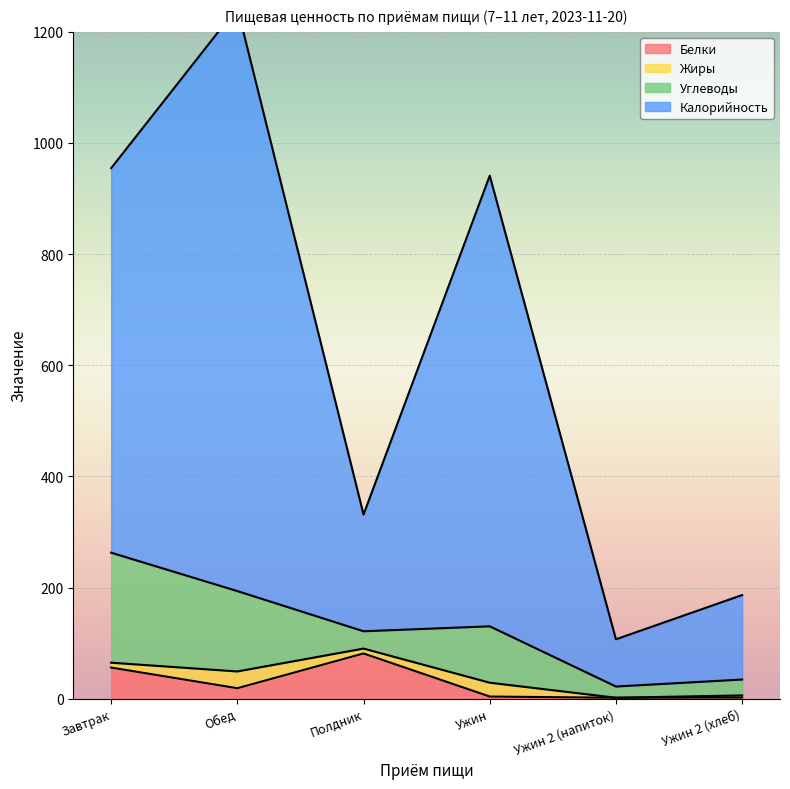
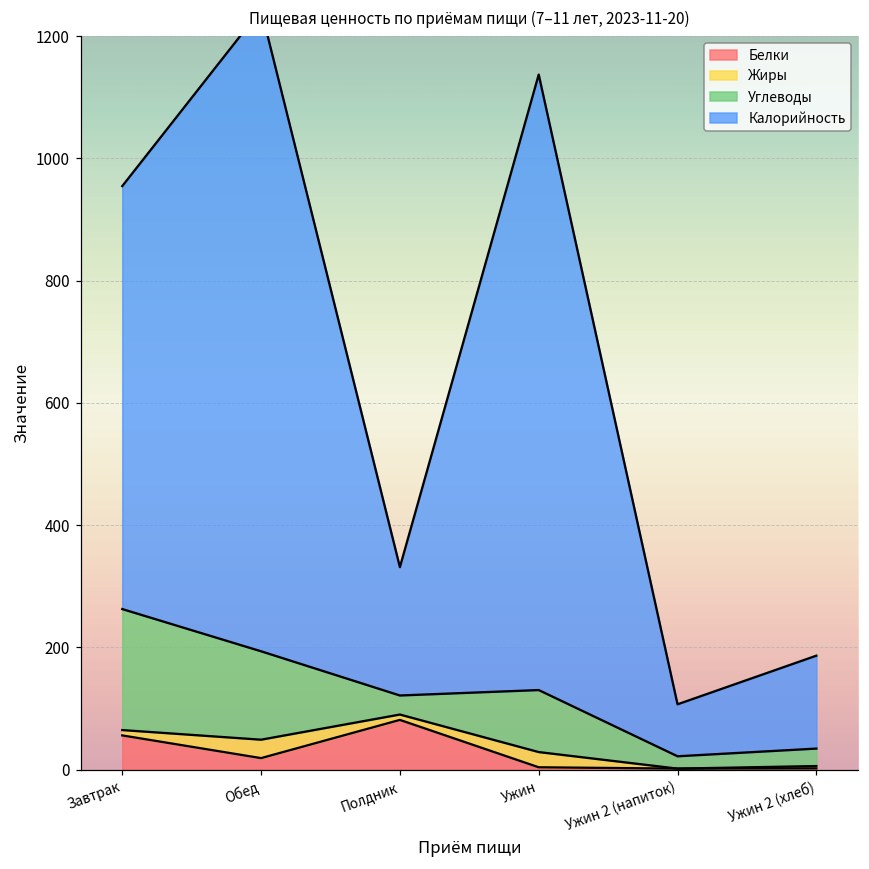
  {
    "Белки": {
      "Завтрак": 60,
      "Обед": 20,
      "Полдник": 80,
      "Ужин": 0
    },
    "Жиры": {
      "Завтрак": 10,
      "Обед": 30,
      "Полдник": 10,
      "Ужин": 20
    },
    "Углеводы": {
      "Завтрак": 200,
      "Обед": 140,
      "Полдник": 30,
      "Ужин": 100,
      "Ужин 2 (напиток)": 20,
      "Ужин 2 (хлеб)": 30
    },
    "Калорийность": {
      "Завтрак": 690,
      "Полдник": 210,
-     "Ужин": 810,
+     "Ужин": 1010,
      "Ужин 2 (напиток)": 90,
      "Ужин 2 (хлеб)": 150
    }
  }
